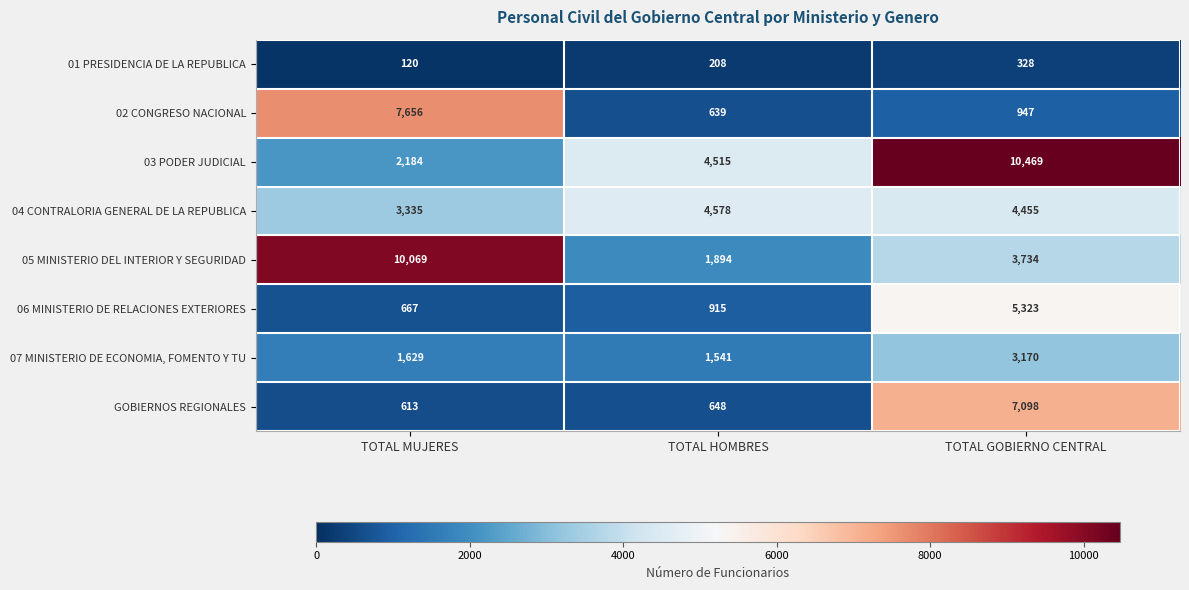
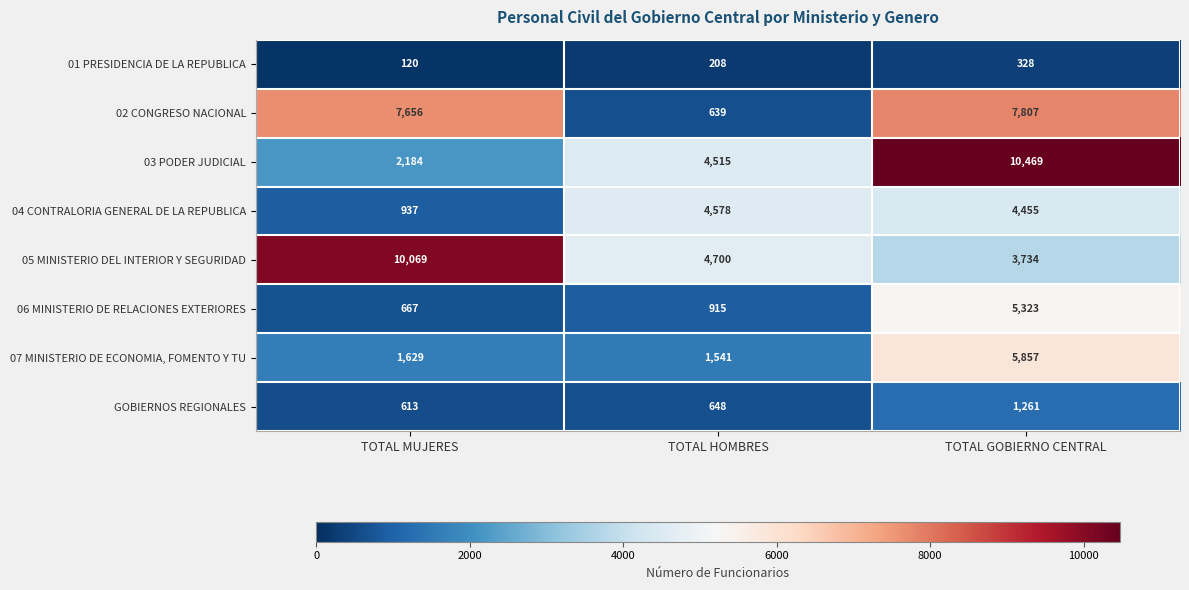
  {
    "01 PRESIDENCIA DE LA REPUBLICA": {
      "TOTAL MUJERES": "120",
      "TOTAL HOMBRES": "208",
      "TOTAL GOBIERNO CENTRAL": "328"
    },
    "02 CONGRESO NACIONAL": {
      "TOTAL MUJERES": "7,656",
      "TOTAL HOMBRES": "639",
-     "TOTAL GOBIERNO CENTRAL": "947"
+     "TOTAL GOBIERNO CENTRAL": "7,807"
    },
    "03 PODER JUDICIAL": {
      "TOTAL MUJERES": "2,184",
      "TOTAL HOMBRES": "4,515",
      "TOTAL GOBIERNO CENTRAL": "10,469"
    },
    "04 CONTRALORIA GENERAL DE LA REPUBLICA": {
-     "TOTAL MUJERES": "3,335",
+     "TOTAL MUJERES": "937",
      "TOTAL HOMBRES": "4,578",
      "TOTAL GOBIERNO CENTRAL": "4,455"
    },
    "05 MINISTERIO DEL INTERIOR Y SEGURIDAD": {
      "TOTAL MUJERES": "10,069",
-     "TOTAL HOMBRES": "1,894",
+     "TOTAL HOMBRES": "4,700",
      "TOTAL GOBIERNO CENTRAL": "3,734"
    },
    "06 MINISTERIO DE RELACIONES EXTERIORES": {
      "TOTAL MUJERES": "667",
      "TOTAL HOMBRES": "915",
      "TOTAL GOBIERNO CENTRAL": "5,323"
    },
    "07 MINISTERIO DE ECONOMIA, FOMENTO Y TU": {
      "TOTAL MUJERES": "1,629",
      "TOTAL HOMBRES": "1,541",
-     "TOTAL GOBIERNO CENTRAL": "3,170"
+     "TOTAL GOBIERNO CENTRAL": "5,857"
    },
    "GOBIERNOS REGIONALES": {
      "TOTAL MUJERES": "613",
      "TOTAL HOMBRES": "648",
-     "TOTAL GOBIERNO CENTRAL": "7,098"
+     "TOTAL GOBIERNO CENTRAL": "1,261"
    }
  }
